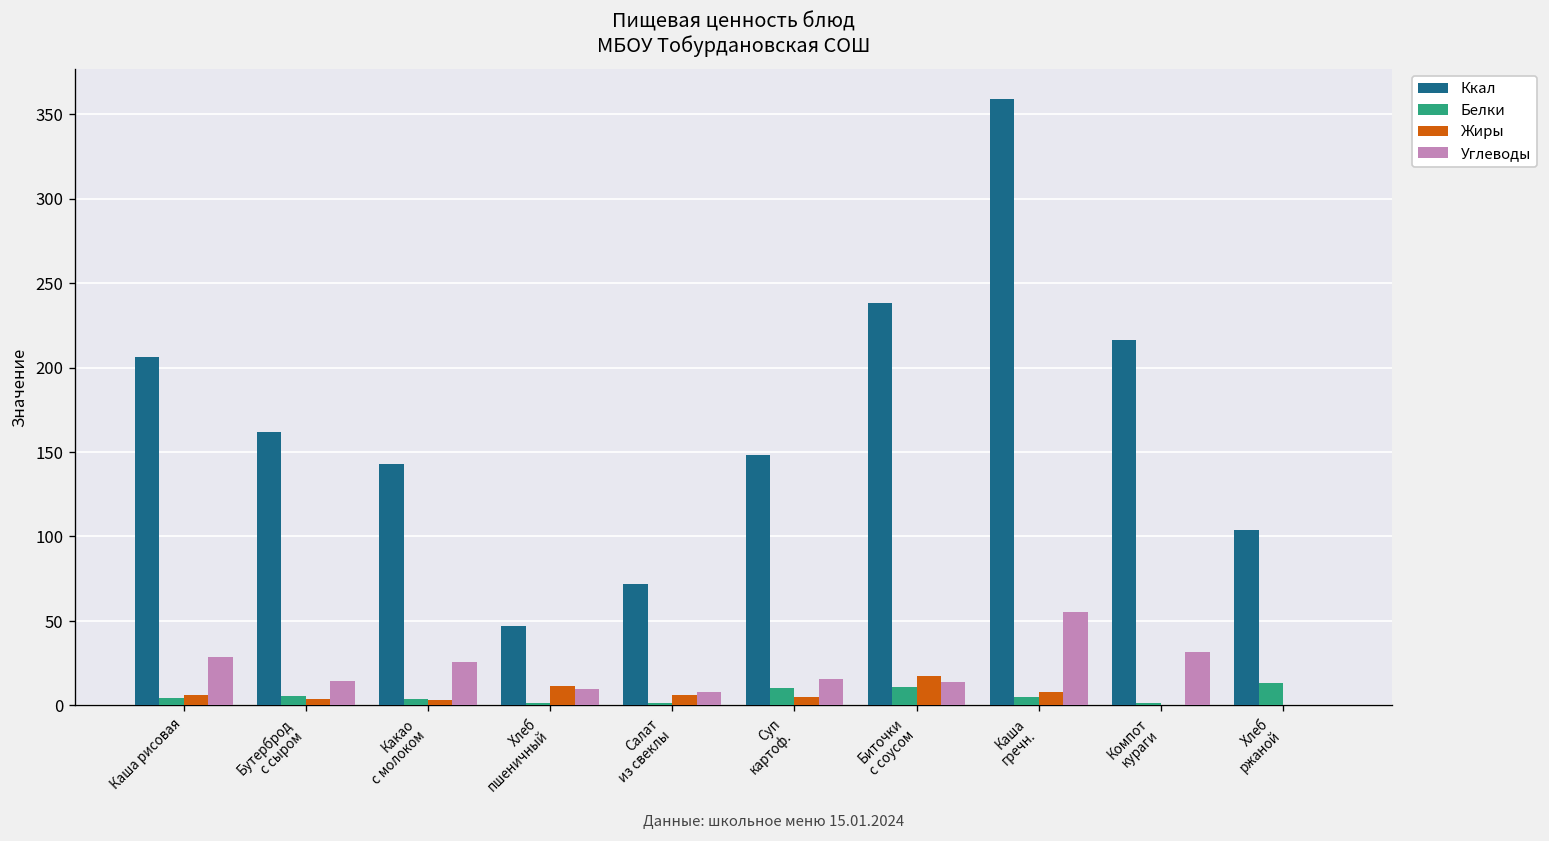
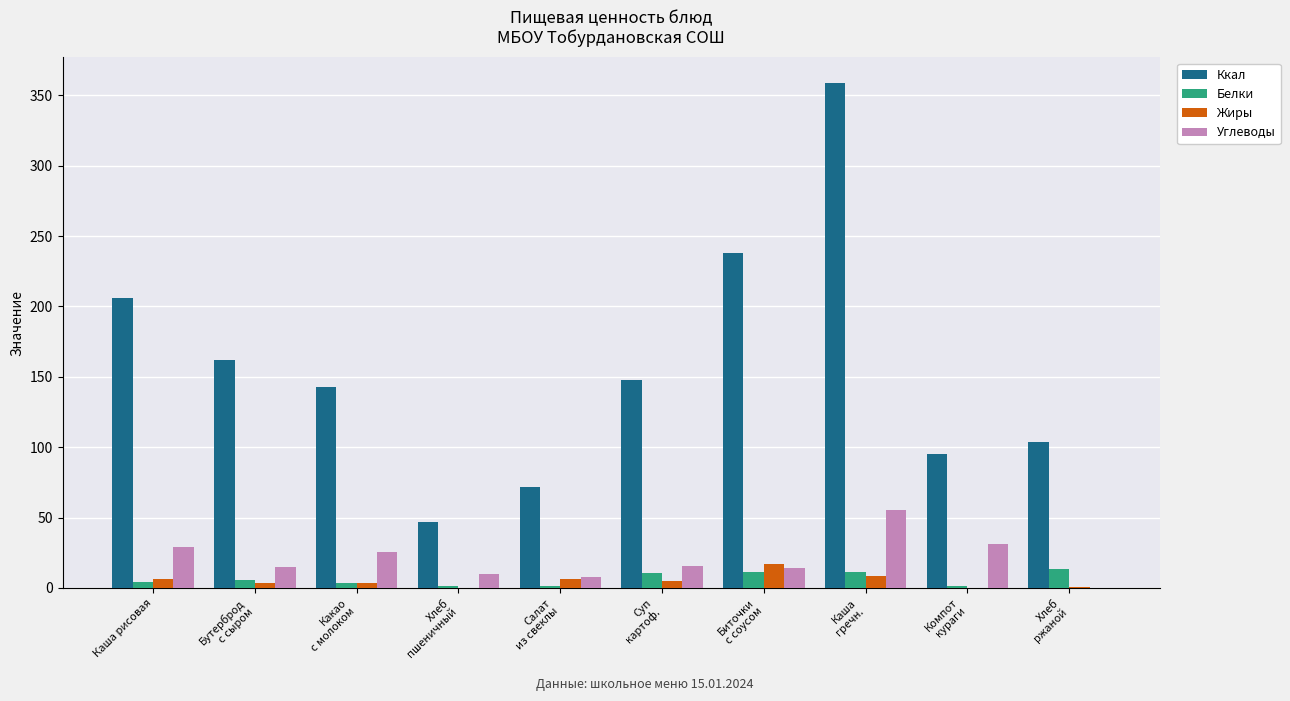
  {
    "Ккал": {
      "Каша рисовая": 206,
      "Бутерброд с сыром": 162,
      "Какао с молоком": 143,
      "Хлеб пшеничный": 47,
      "Салат из свеклы": 72,
      "Суп картоф.": 148,
      "Биточки с соусом": 238,
      "Каша гречн.": 359,
-     "Компот кураги": 216,
+     "Компот кураги": 95,
      "Хлеб ржаной": 104
    },
    "Белки": {
      "Каша рисовая": 4,
      "Бутерброд с сыром": 6,
      "Какао с молоком": 4,
      "Суп картоф.": 11,
      "Биточки с соусом": 11,
-     "Каша гречн.": 5,
+     "Каша гречн.": 11,
      "Хлеб ржаной": 13
    },
    "Жиры": {
      "Каша рисовая": 6,
      "Бутерброд с сыром": 4,
      "Какао с молоком": 3,
-     "Хлеб пшеничный": 12,
+     "Хлеб пшеничный": 0,
      "Салат из свеклы": 6,
      "Суп картоф.": 5,
      "Биточки с соусом": 17,
      "Каша гречн.": 8,
      "Компот кураги": 0
    },
    "Углеводы": {
      "Каша рисовая": 29,
      "Бутерброд с сыром": 15,
      "Какао с молоком": 26,
      "Хлеб пшеничный": 10,
      "Салат из свеклы": 8,
      "Суп картоф.": 16,
      "Биточки с соусом": 14,
      "Каша гречн.": 55,
      "Компот кураги": 31,
      "Хлеб ржаной": 0
    }
  }
